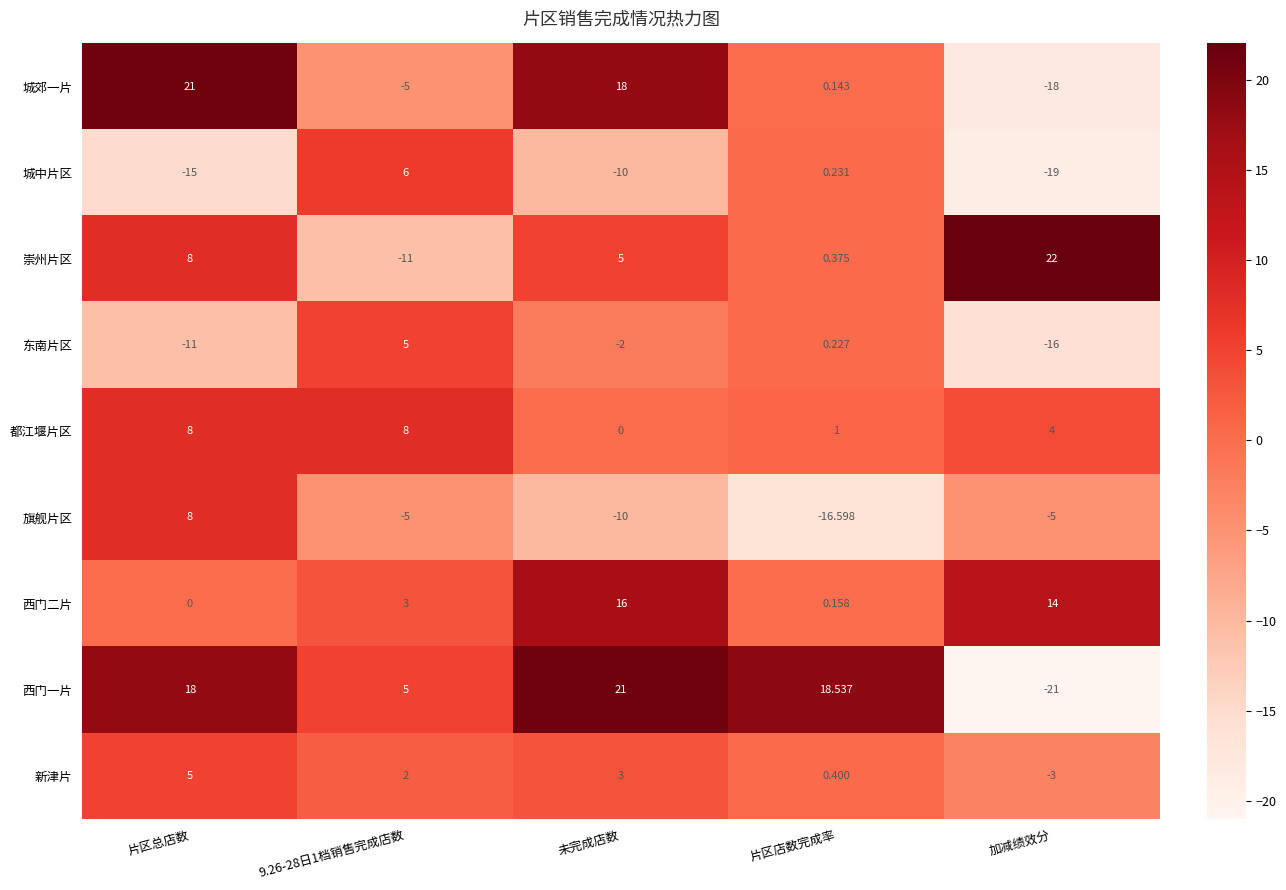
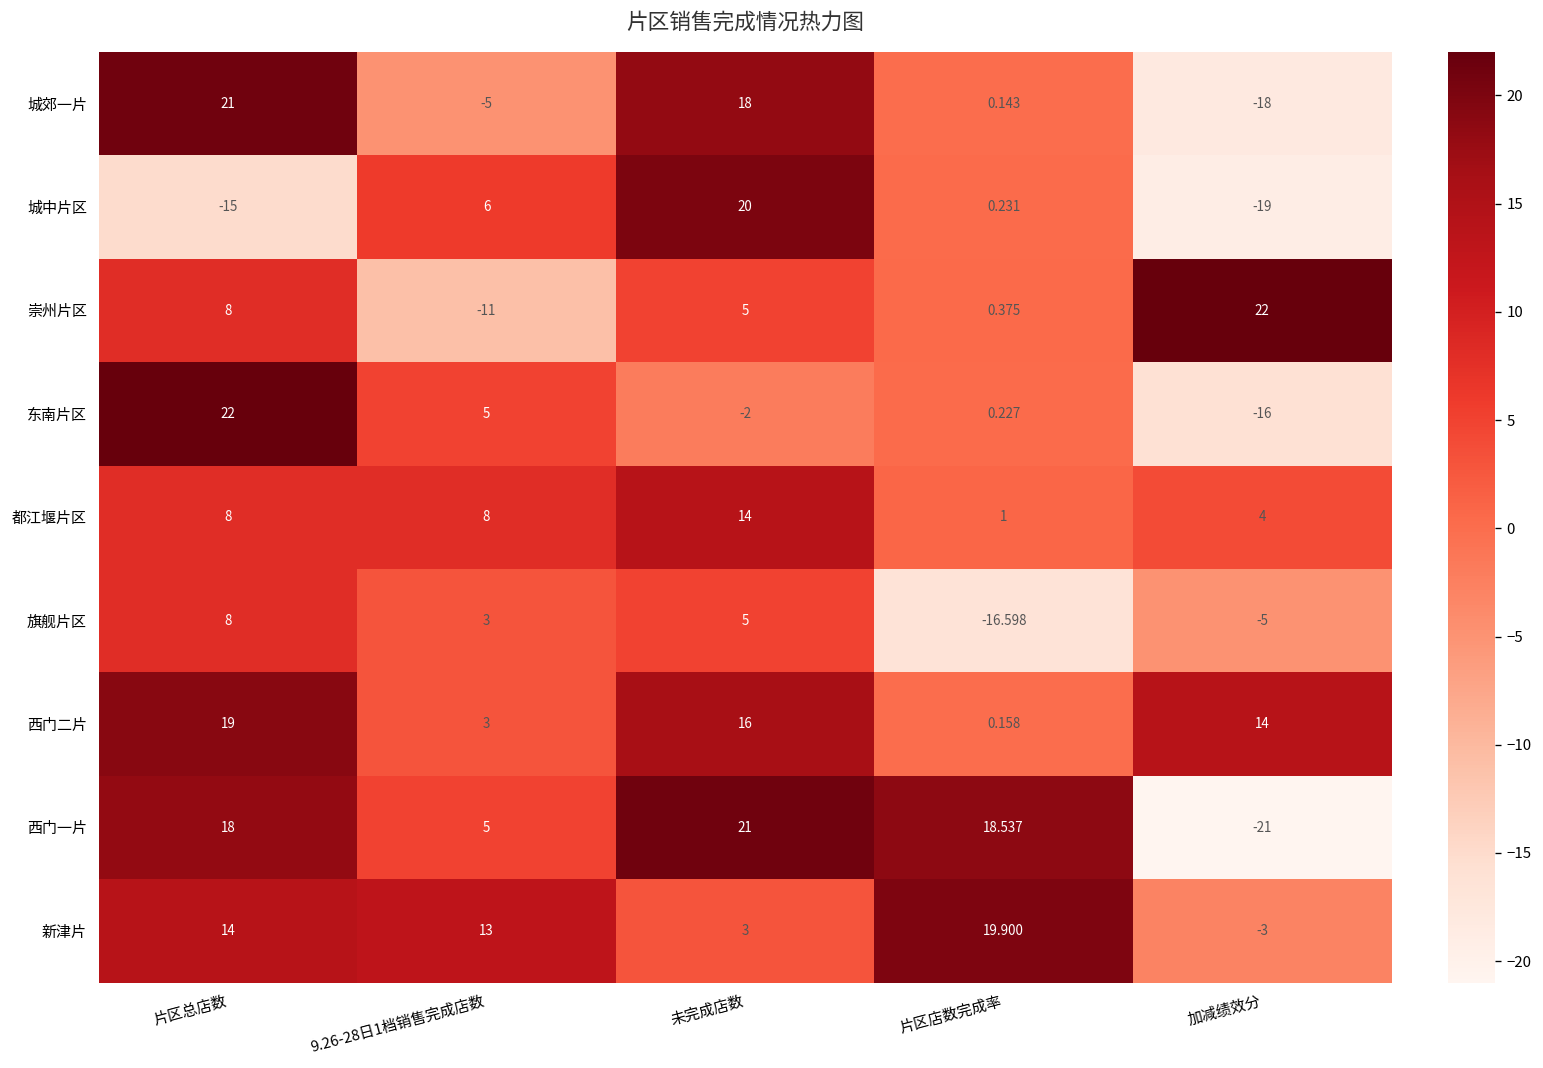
  {
    "城郊一片": {
      "片区总店数": 21,
      "9.26-28日1档销售完成店数": -5,
      "未完成店数": 18,
      "片区店数完成率": 0.143,
      "加减绩效分": -18
    },
    "城中片区": {
      "片区总店数": -15,
      "9.26-28日1档销售完成店数": 6,
-     "未完成店数": -10,
+     "未完成店数": 20,
      "片区店数完成率": 0.231,
      "加减绩效分": -19
    },
    "崇州片区": {
      "片区总店数": 8,
      "9.26-28日1档销售完成店数": -11,
      "未完成店数": 5,
      "片区店数完成率": 0.375,
      "加减绩效分": 22
    },
    "东南片区": {
-     "片区总店数": -11,
+     "片区总店数": 22,
      "9.26-28日1档销售完成店数": 5,
      "未完成店数": -2,
      "片区店数完成率": 0.227,
      "加减绩效分": -16
    },
    "都江堰片区": {
      "片区总店数": 8,
      "9.26-28日1档销售完成店数": 8,
-     "未完成店数": 0,
+     "未完成店数": 14,
      "片区店数完成率": 1,
      "加减绩效分": 4
    },
    "旗舰片区": {
      "片区总店数": 8,
-     "9.26-28日1档销售完成店数": -5,
-     "未完成店数": -10,
+     "9.26-28日1档销售完成店数": 3,
+     "未完成店数": 5,
      "片区店数完成率": -16.598,
      "加减绩效分": -5
    },
    "西门二片": {
-     "片区总店数": 0,
+     "片区总店数": 19,
      "9.26-28日1档销售完成店数": 3,
      "未完成店数": 16,
      "片区店数完成率": 0.158,
      "加减绩效分": 14
    },
    "西门一片": {
      "片区总店数": 18,
      "9.26-28日1档销售完成店数": 5,
      "未完成店数": 21,
      "片区店数完成率": 18.537,
      "加减绩效分": -21
    },
    "新津片": {
-     "片区总店数": 5,
-     "9.26-28日1档销售完成店数": 2,
+     "片区总店数": 14,
+     "9.26-28日1档销售完成店数": 13,
      "未完成店数": 3,
-     "片区店数完成率": 0.400,
+     "片区店数完成率": 19.900,
      "加减绩效分": -3
    }
  }
